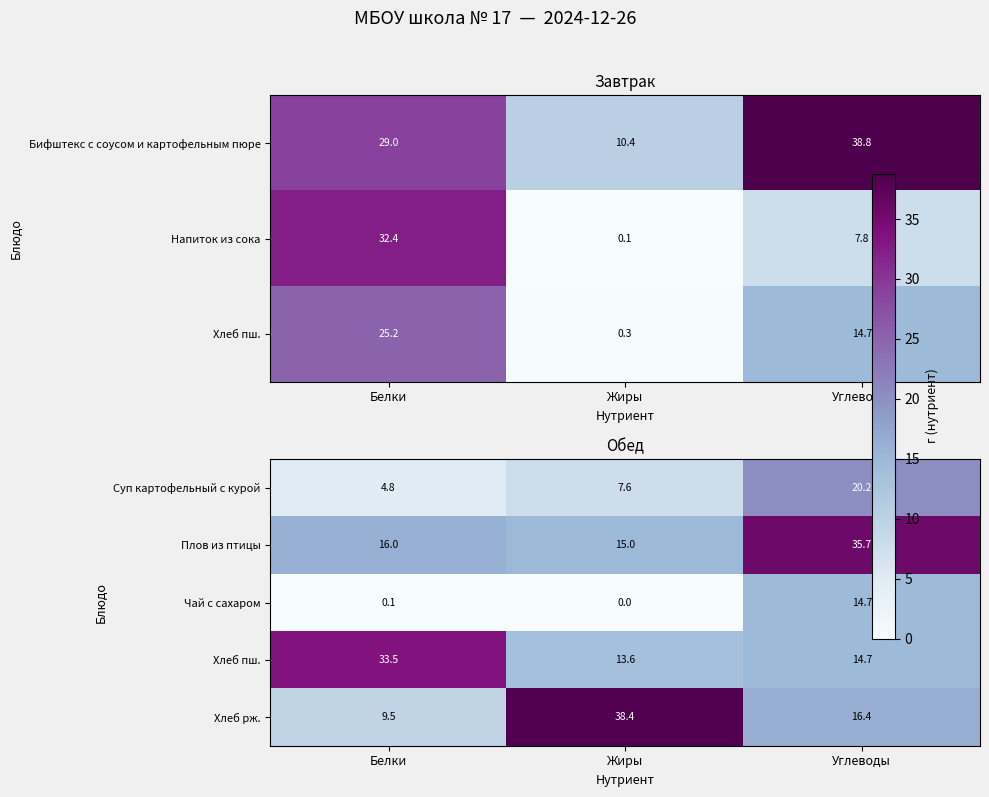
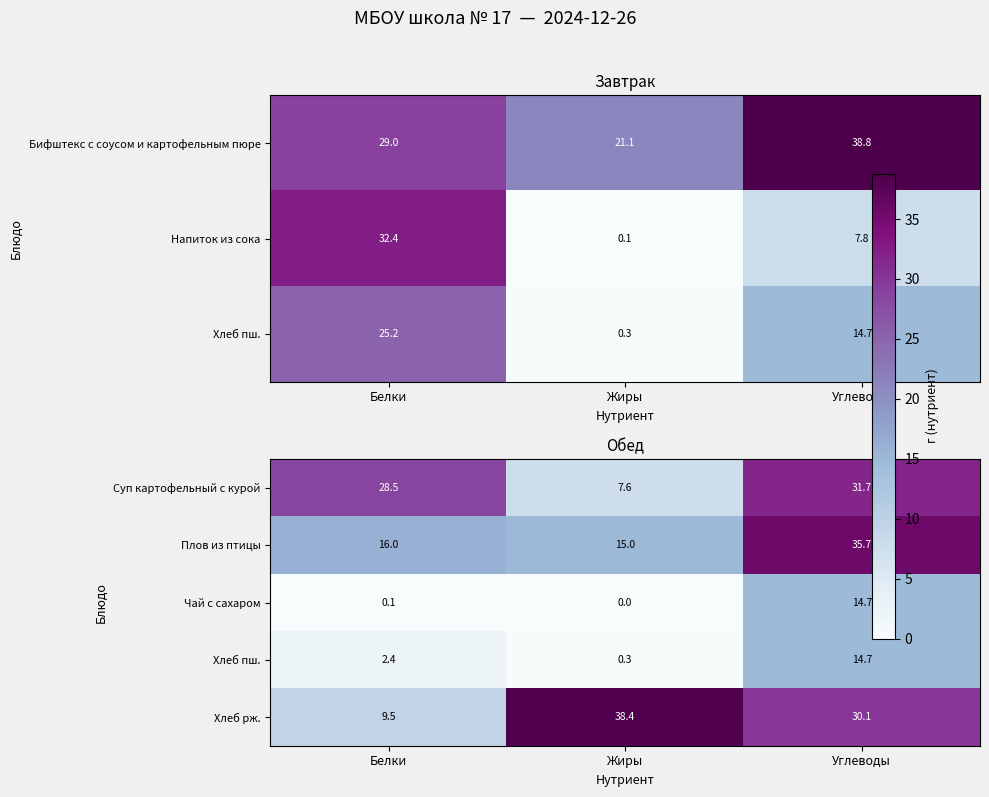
  {
    "Завтрак": {
      "Бифштекс с соусом и картофельным пюре": {
        "Белки": 29.0,
-       "Жиры": 10.4
+       "Жиры": 21.1
      },
      "Напиток из сока": {
        "Белки": 32.4,
        "Жиры": 0.1
      },
      "Хлеб пш.": {
        "Белки": 25.2,
        "Жиры": 0.3
      }
    },
    "Обед": {
      "Суп картофельный с курой": {
-       "Белки": 4.8,
+       "Белки": 28.5,
        "Жиры": 7.6,
-       "Углеводы": 20.2
+       "Углеводы": 31.7
      },
      "Плов из птицы": {
        "Белки": 16.0,
        "Жиры": 15.0,
        "Углеводы": 35.7
      },
      "Чай с сахаром": {
        "Белки": 0.1,
        "Жиры": 0.0,
        "Углеводы": 14.7
      },
      "Хлеб пш.": {
-       "Белки": 33.5,
-       "Жиры": 13.6,
+       "Белки": 2.4,
+       "Жиры": 0.3,
        "Углеводы": 14.7
      },
      "Хлеб рж.": {
        "Белки": 9.5,
        "Жиры": 38.4,
-       "Углеводы": 16.4
+       "Углеводы": 30.1
      }
    }
  }
